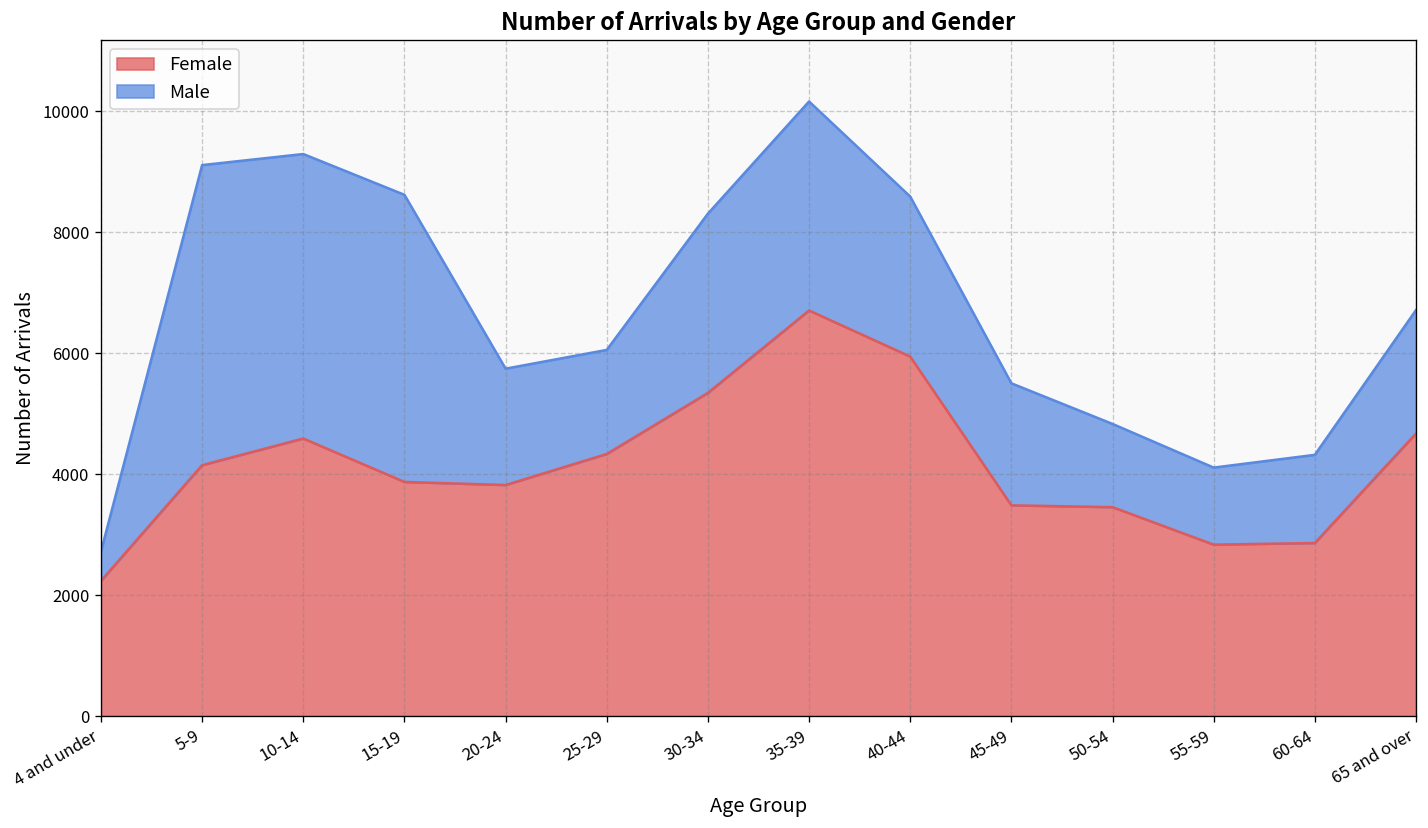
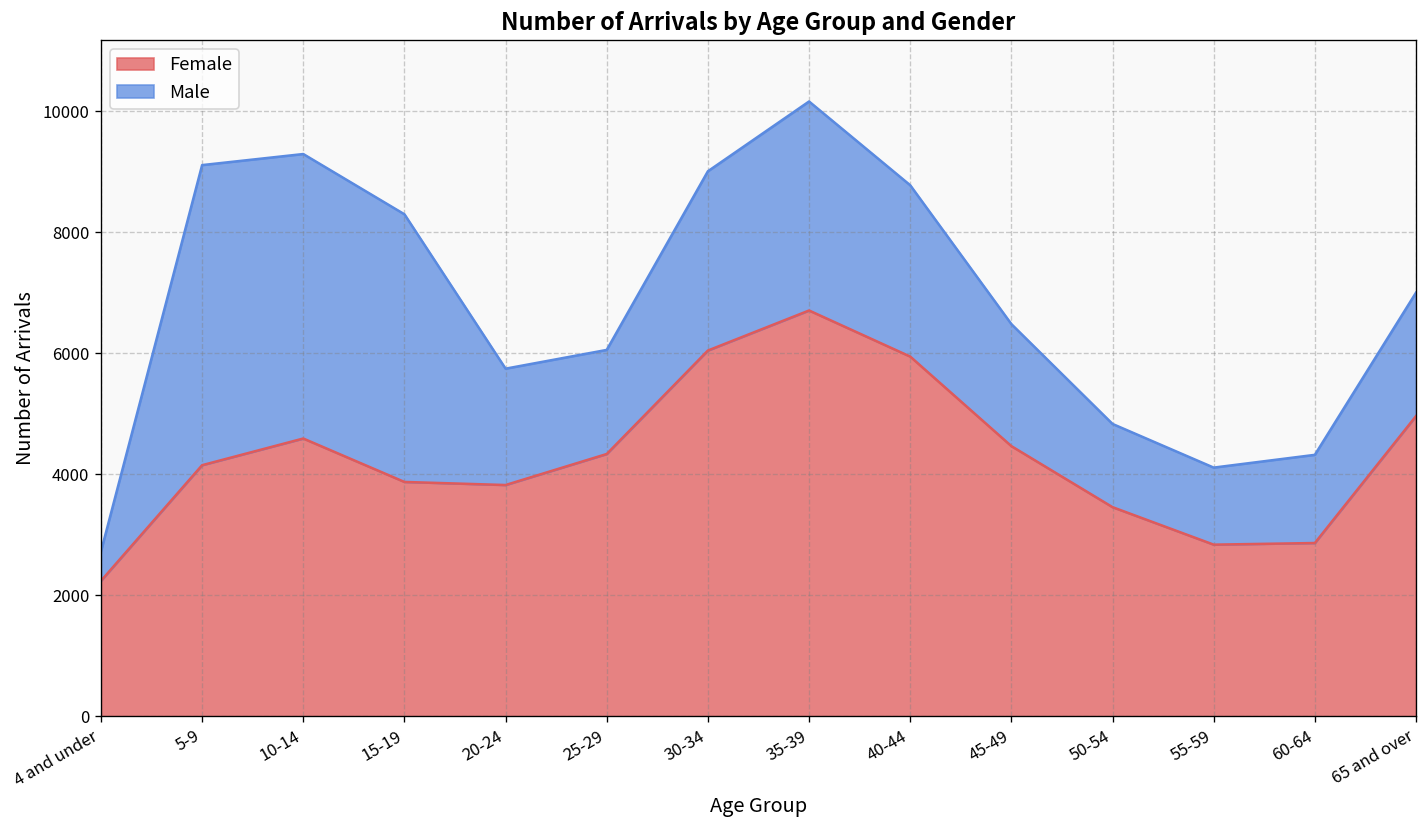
  {
    "Female": {
      "4 and under": 2200,
      "5-9": 4200,
      "10-14": 4600,
      "15-19": 3900,
      "20-24": 3800,
      "25-29": 4300,
-     "30-34": 5300,
+     "30-34": 6000,
      "35-39": 6700,
      "40-44": 5900,
-     "45-49": 3500,
+     "45-49": 4500,
      "50-54": 3500,
      "55-59": 2800,
      "60-64": 2900,
-     "65 and over": 4700
+     "65 and over": 5000
    },
    "Male": {
      "4 and under": 500,
      "5-9": 5000,
      "10-14": 4700,
-     "15-19": 4700,
+     "15-19": 4400,
      "20-24": 1900,
      "25-29": 1700,
      "30-34": 3000,
      "35-39": 3500,
-     "40-44": 2600,
+     "40-44": 2800,
      "45-49": 2000,
      "50-54": 1400,
      "55-59": 1300,
      "60-64": 1500,
      "65 and over": 2000
    }
  }
